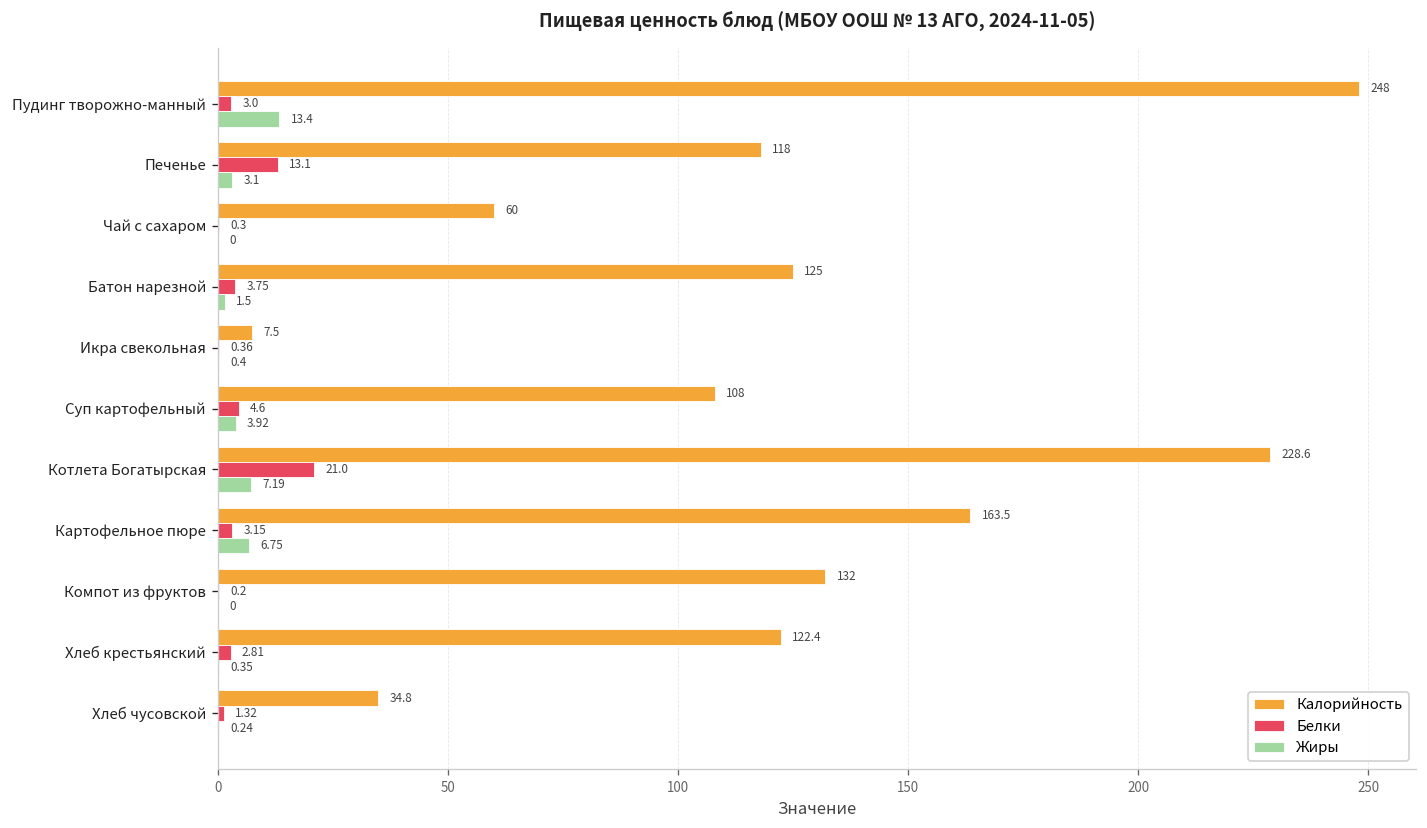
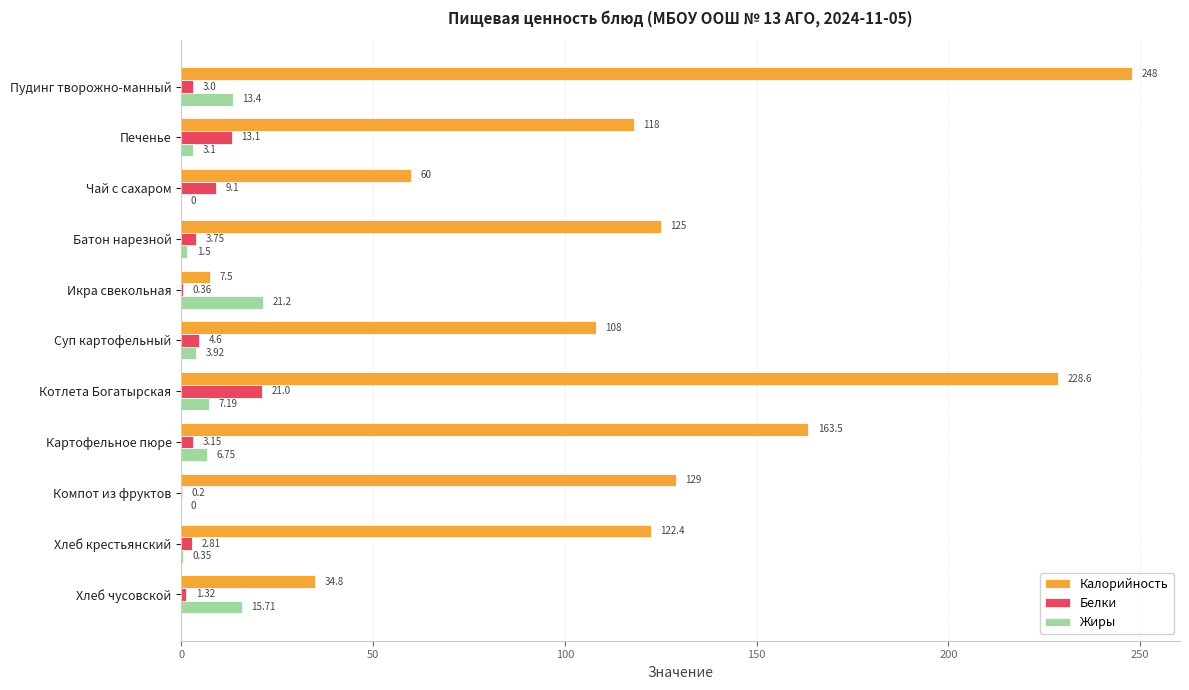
  {
    "Калорийность": {
      "Пудинг творожно-манный": 248,
      "Печенье": 118,
      "Чай с сахаром": 60,
      "Батон нарезной": 125,
      "Икра свекольная": 7.5,
      "Суп картофельный": 108,
      "Котлета Богатырская": 228.6,
      "Картофельное пюре": 163.5,
-     "Компот из фруктов": 132,
+     "Компот из фруктов": 129,
      "Хлеб крестьянский": 122.4,
      "Хлеб чусовской": 34.8
    },
    "Белки": {
      "Пудинг творожно-манный": 3.0,
      "Печенье": 13.1,
-     "Чай с сахаром": 0.3,
+     "Чай с сахаром": 9.1,
      "Батон нарезной": 3.75,
      "Икра свекольная": 0.36,
      "Суп картофельный": 4.6,
      "Котлета Богатырская": 21.0,
      "Картофельное пюре": 3.15,
      "Компот из фруктов": 0.2,
      "Хлеб крестьянский": 2.81,
      "Хлеб чусовской": 1.32
    },
    "Жиры": {
      "Пудинг творожно-манный": 13.4,
      "Печенье": 3.1,
      "Чай с сахаром": 0,
      "Батон нарезной": 1.5,
-     "Икра свекольная": 0.4,
+     "Икра свекольная": 21.2,
      "Суп картофельный": 3.92,
      "Котлета Богатырская": 7.19,
      "Картофельное пюре": 6.75,
      "Компот из фруктов": 0,
      "Хлеб крестьянский": 0.35,
-     "Хлеб чусовской": 0.24
+     "Хлеб чусовской": 15.71
    }
  }
